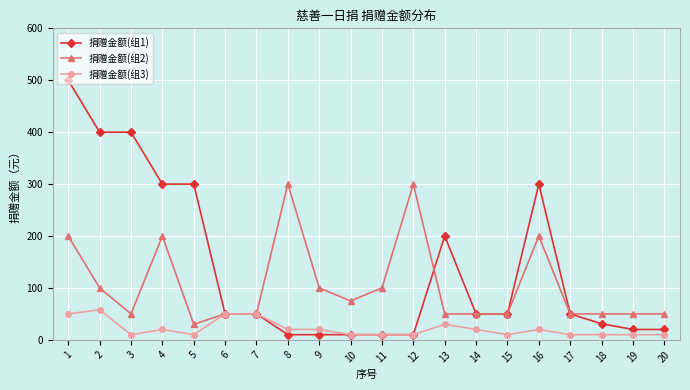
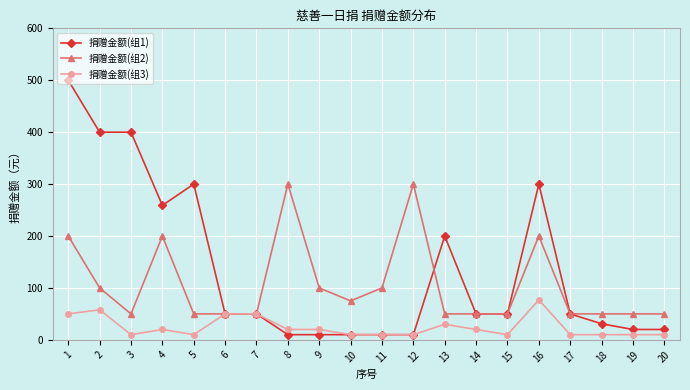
  {
    "捐赠金额(组1)": {
      "2": 400,
      "3": 400,
-     "4": 300,
+     "4": 260,
      "5": 300,
      "8": 10,
      "9": 10,
      "13": 200,
      "16": 300,
      "18": 30,
      "19": 20,
      "20": 20
    },
    "捐赠金额(组2)": {
      "1": 200,
      "2": 100,
      "3": 50,
      "4": 200,
-     "5": 30,
+     "5": 50,
      "8": 300,
      "9": 100,
      "10": 80,
      "11": 100,
      "12": 300,
      "13": 50,
      "16": 200,
      "18": 50,
      "19": 50,
      "20": 50
    },
    "捐赠金额(组3)": {
      "1": 50,
      "2": 60,
      "3": 10,
      "4": 20,
      "5": 10,
      "8": 20,
      "9": 20,
      "13": 30,
      "14": 20,
      "15": 10,
-     "16": 20,
+     "16": 80,
      "17": 10,
      "18": 10,
      "19": 10,
      "20": 10
    }
  }
